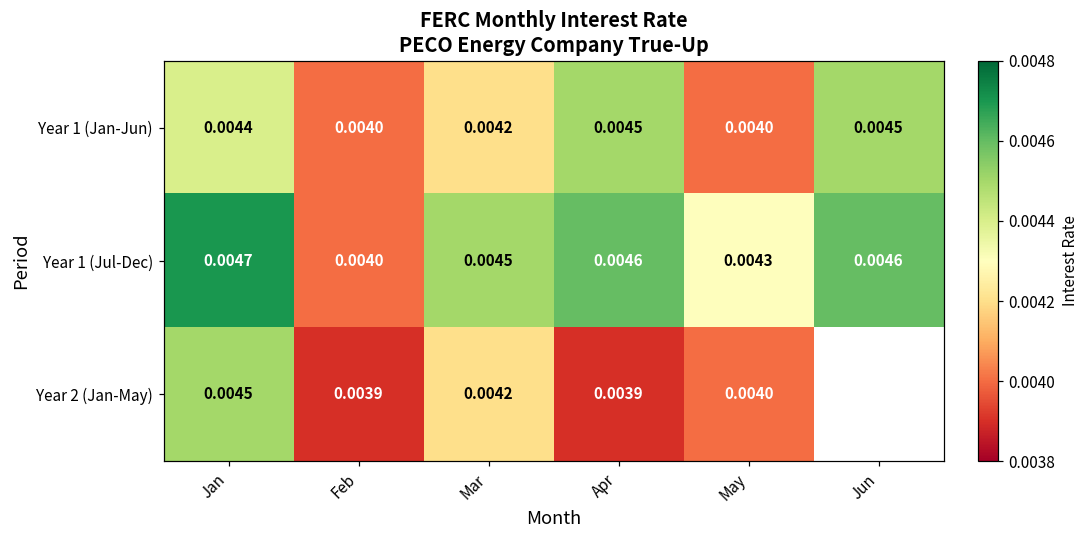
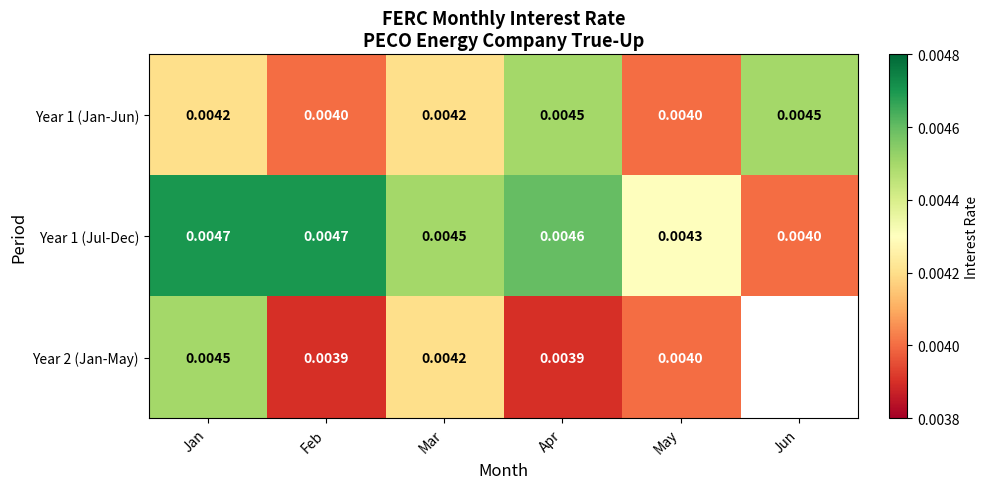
  {
    "Year 1 (Jan-Jun)": {
-     "Jan": 0.0044,
+     "Jan": 0.0042,
      "Feb": 0.0040,
      "Mar": 0.0042,
      "Apr": 0.0045,
      "May": 0.0040,
      "Jun": 0.0045
    },
    "Year 1 (Jul-Dec)": {
      "Jan": 0.0047,
-     "Feb": 0.0040,
+     "Feb": 0.0047,
      "Mar": 0.0045,
      "Apr": 0.0046,
      "May": 0.0043,
-     "Jun": 0.0046
+     "Jun": 0.0040
    },
    "Year 2 (Jan-May)": {
      "Jan": 0.0045,
      "Feb": 0.0039,
      "Mar": 0.0042,
      "Apr": 0.0039,
      "May": 0.0040
    }
  }
